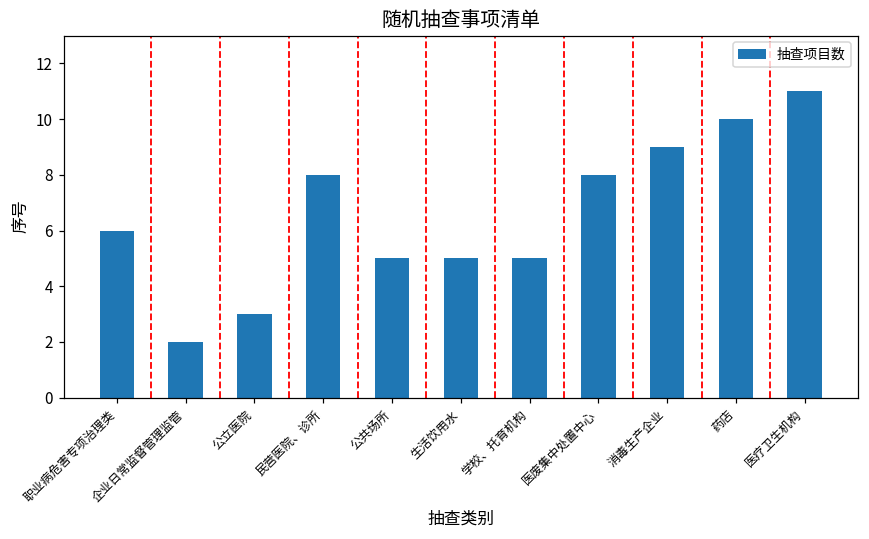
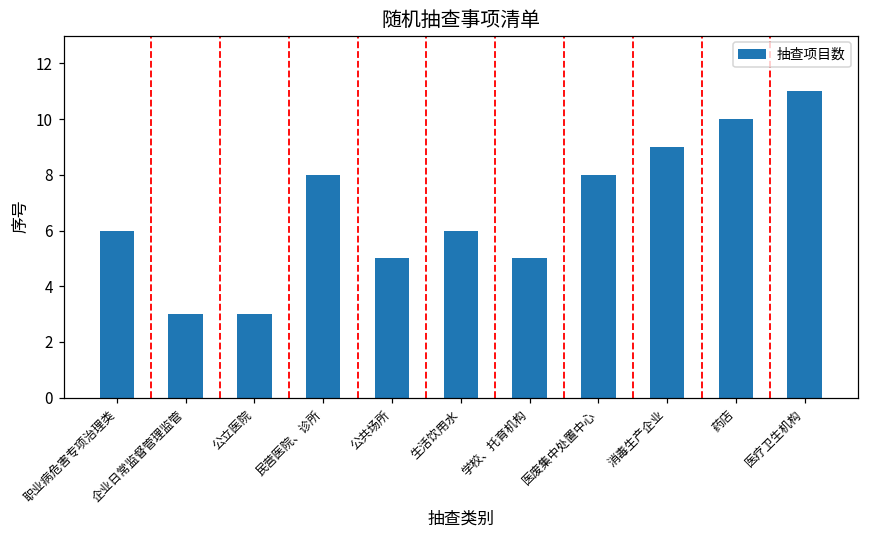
  {
    "职业病危害专项治理类": 6,
-   "企业日常监督管理监管": 2,
+   "企业日常监督管理监管": 3,
    "公立医院": 3,
    "民营医院、诊所": 8,
    "公共场所": 5,
-   "生活饮用水": 5,
+   "生活饮用水": 6,
    "学校、托育机构": 5,
    "医废集中处置中心": 8,
    "消毒生产企业": 9,
    "药店": 10,
    "医疗卫生机构": 11
  }
